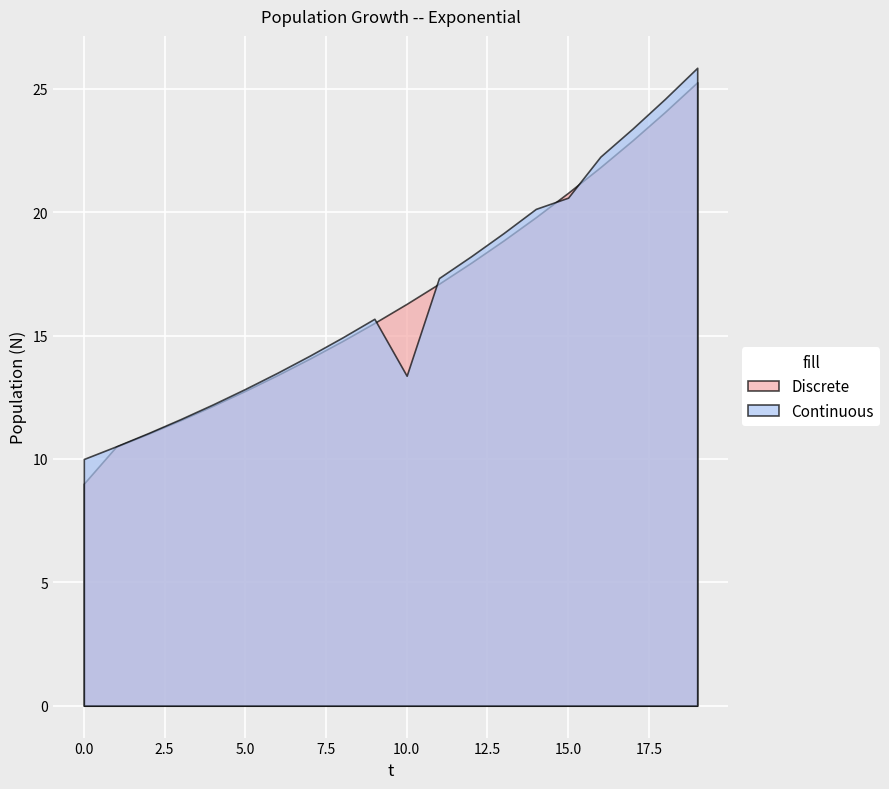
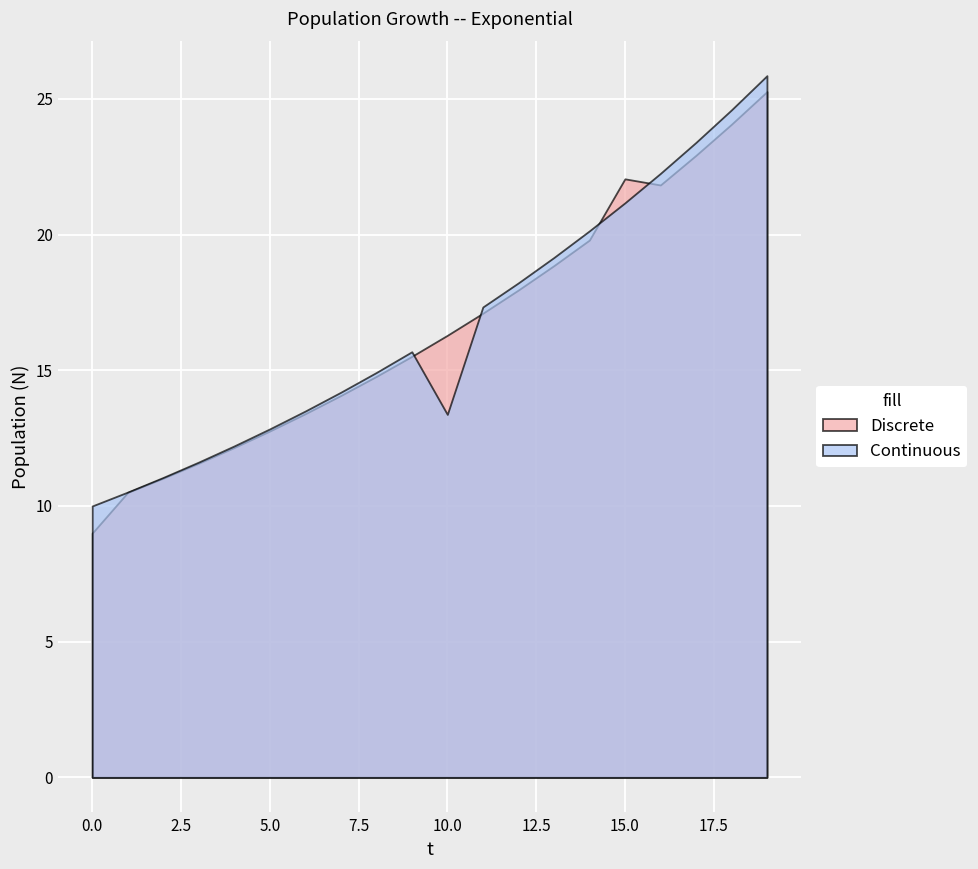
  {
    "Discrete": {
      "0.0": 9.0,
      "10.0": 16.3,
-     "15.0": 20.8
+     "15.0": 22.1
    },
    "Continuous": {
      "0.0": 10.0,
      "10.0": 13.4,
-     "15.0": 20.6
+     "15.0": 21.2
    }
  }
